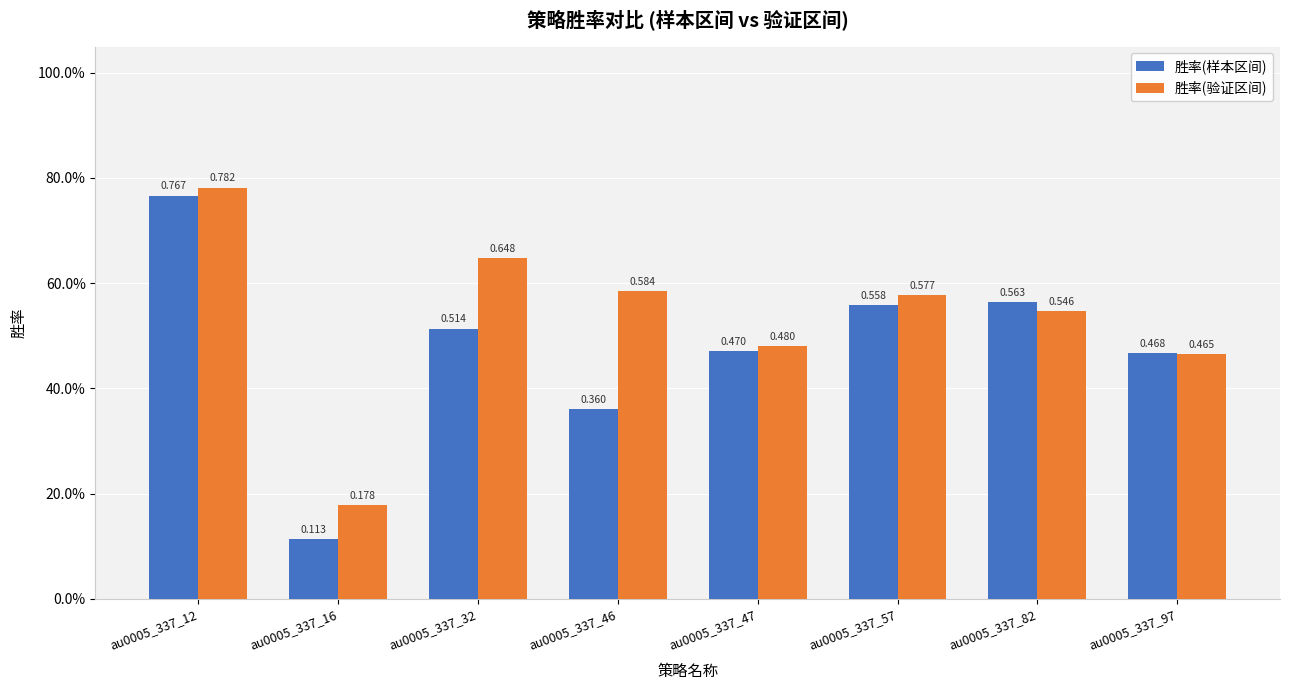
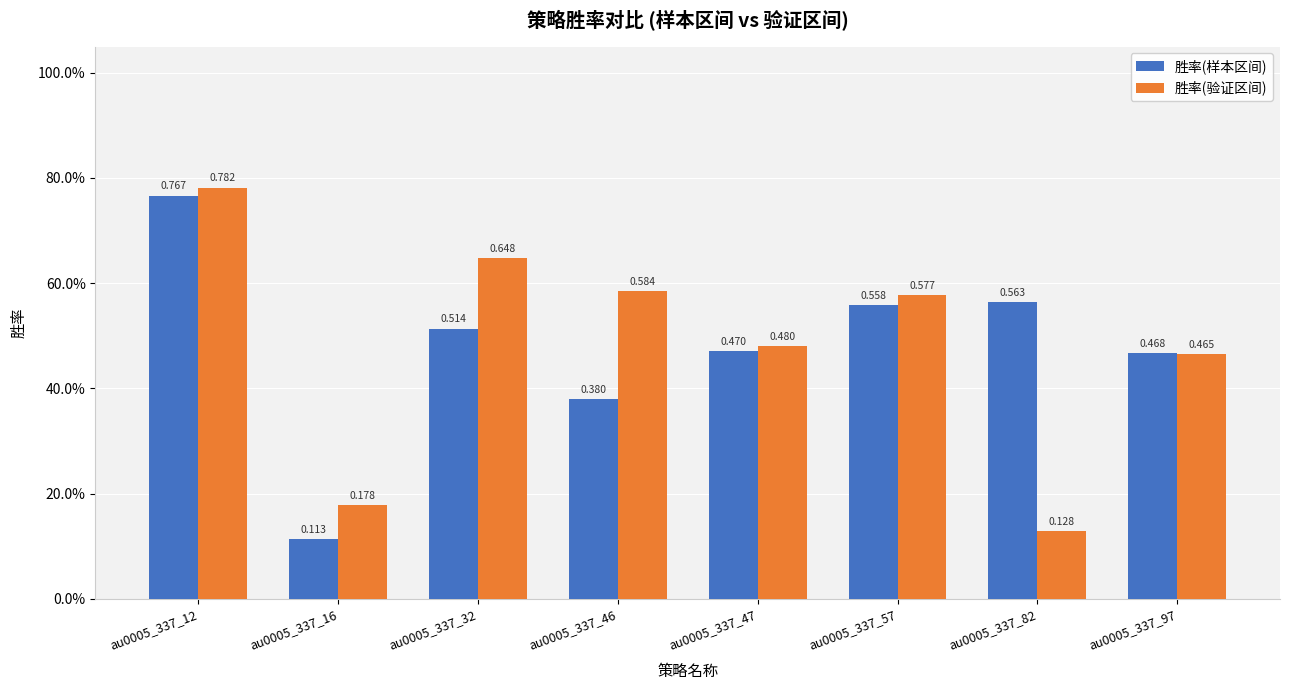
  {
    "胜率(样本区间)": {
      "au0005_337_12": 0.767,
      "au0005_337_16": 0.113,
      "au0005_337_32": 0.514,
-     "au0005_337_46": 0.360,
+     "au0005_337_46": 0.380,
      "au0005_337_47": 0.470,
      "au0005_337_57": 0.558,
      "au0005_337_82": 0.563,
      "au0005_337_97": 0.468
    },
    "胜率(验证区间)": {
      "au0005_337_12": 0.782,
      "au0005_337_16": 0.178,
      "au0005_337_32": 0.648,
      "au0005_337_46": 0.584,
      "au0005_337_47": 0.480,
      "au0005_337_57": 0.577,
-     "au0005_337_82": 0.546,
+     "au0005_337_82": 0.128,
      "au0005_337_97": 0.465
    }
  }
